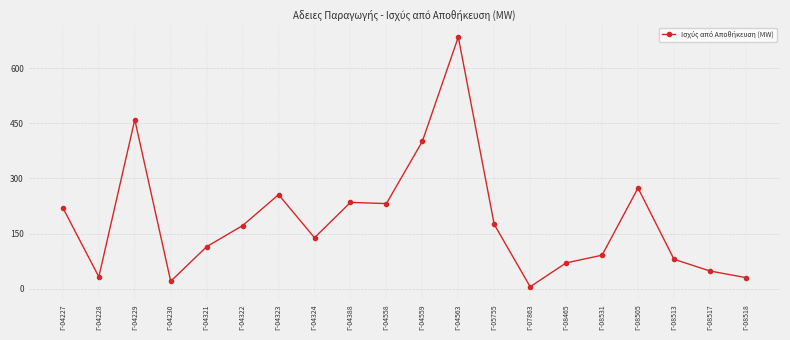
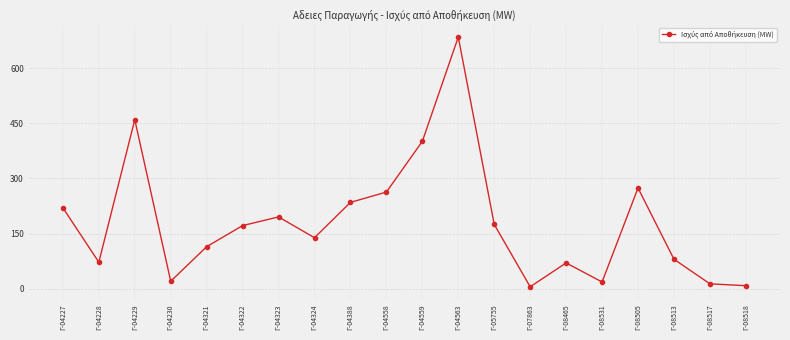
  {
    "Γ-04227": 220,
-   "Γ-04228": 30,
+   "Γ-04228": 70,
    "Γ-04229": 460,
    "Γ-04230": 20,
    "Γ-04321": 110,
    "Γ-04322": 170,
-   "Γ-04323": 260,
+   "Γ-04323": 200,
    "Γ-04324": 140,
    "Γ-04388": 230,
-   "Γ-04558": 230,
+   "Γ-04558": 260,
    "Γ-04559": 400,
    "Γ-04563": 690,
    "Γ-05755": 170,
    "Γ-07863": 10,
    "Γ-08465": 70,
-   "Γ-08531": 90,
+   "Γ-08531": 20,
    "Γ-08505": 270,
    "Γ-08513": 80,
-   "Γ-08517": 50,
-   "Γ-08518": 30
+   "Γ-08517": 10,
+   "Γ-08518": 10
  }
